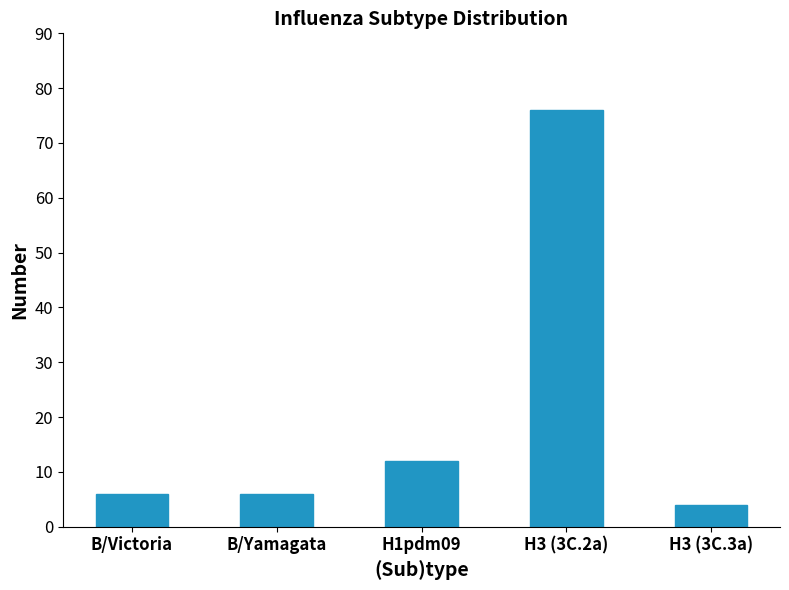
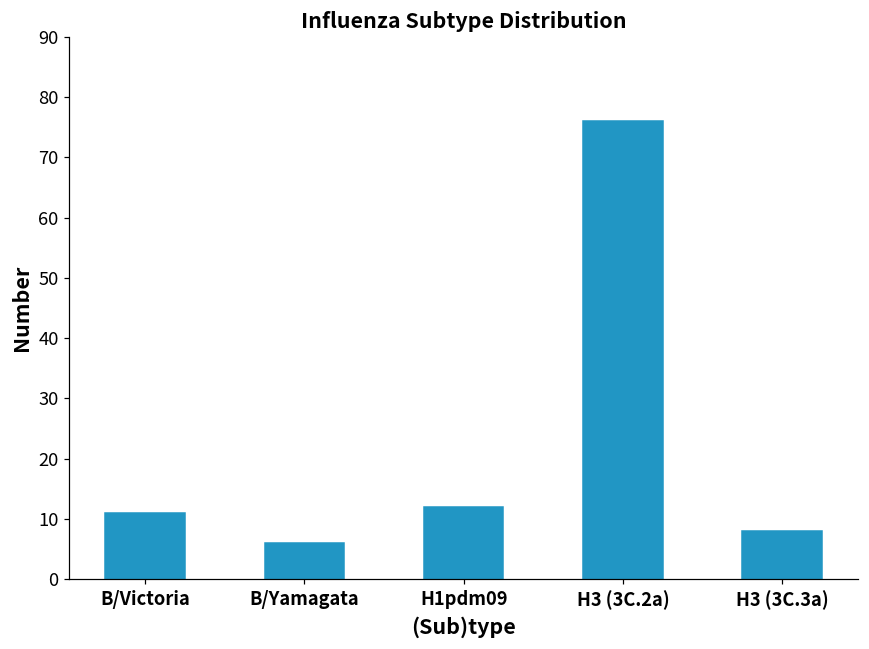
  {
-   "B/Victoria": 6,
+   "B/Victoria": 11,
    "B/Yamagata": 6,
    "H1pdm09": 12,
    "H3 (3C.2a)": 76,
-   "H3 (3C.3a)": 4
+   "H3 (3C.3a)": 8
  }
